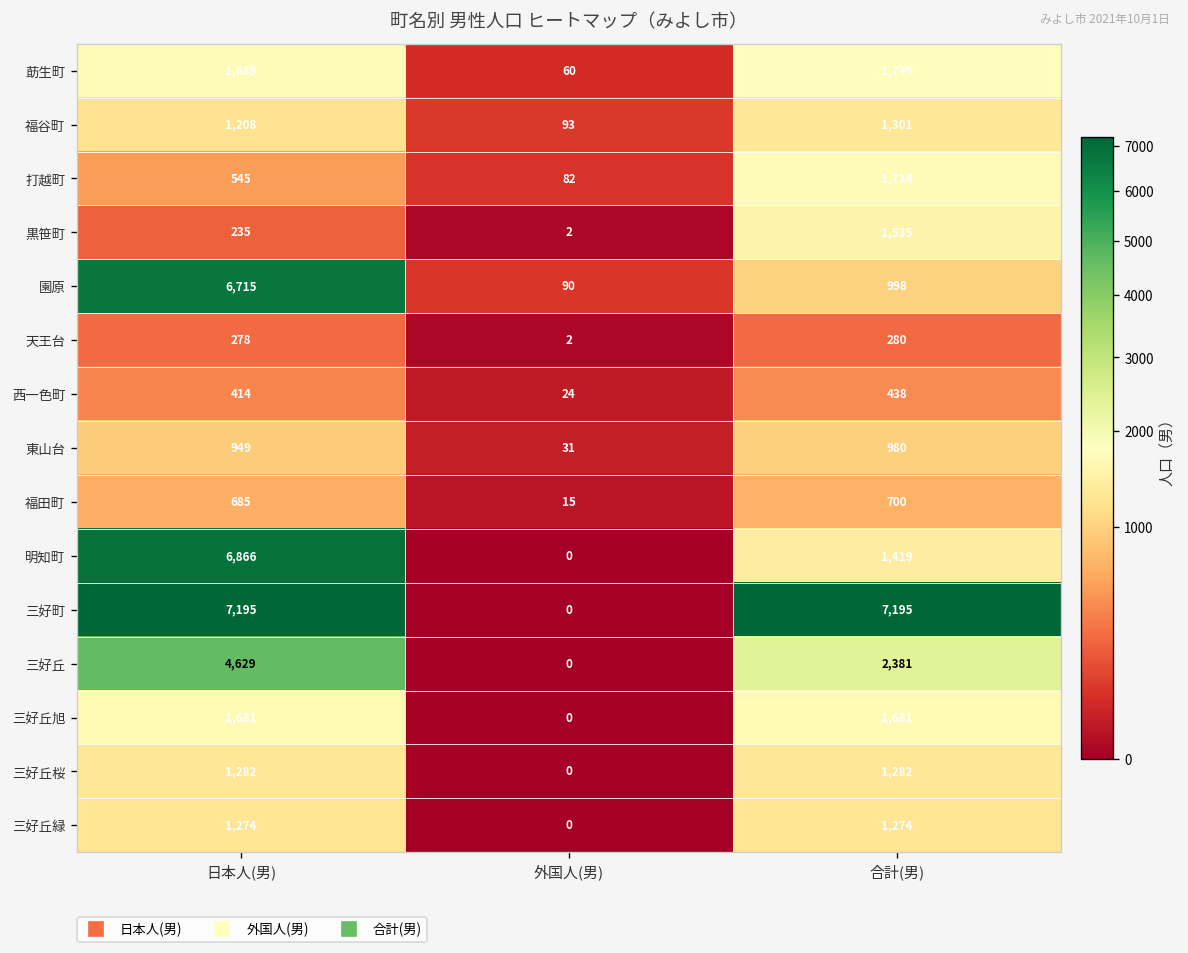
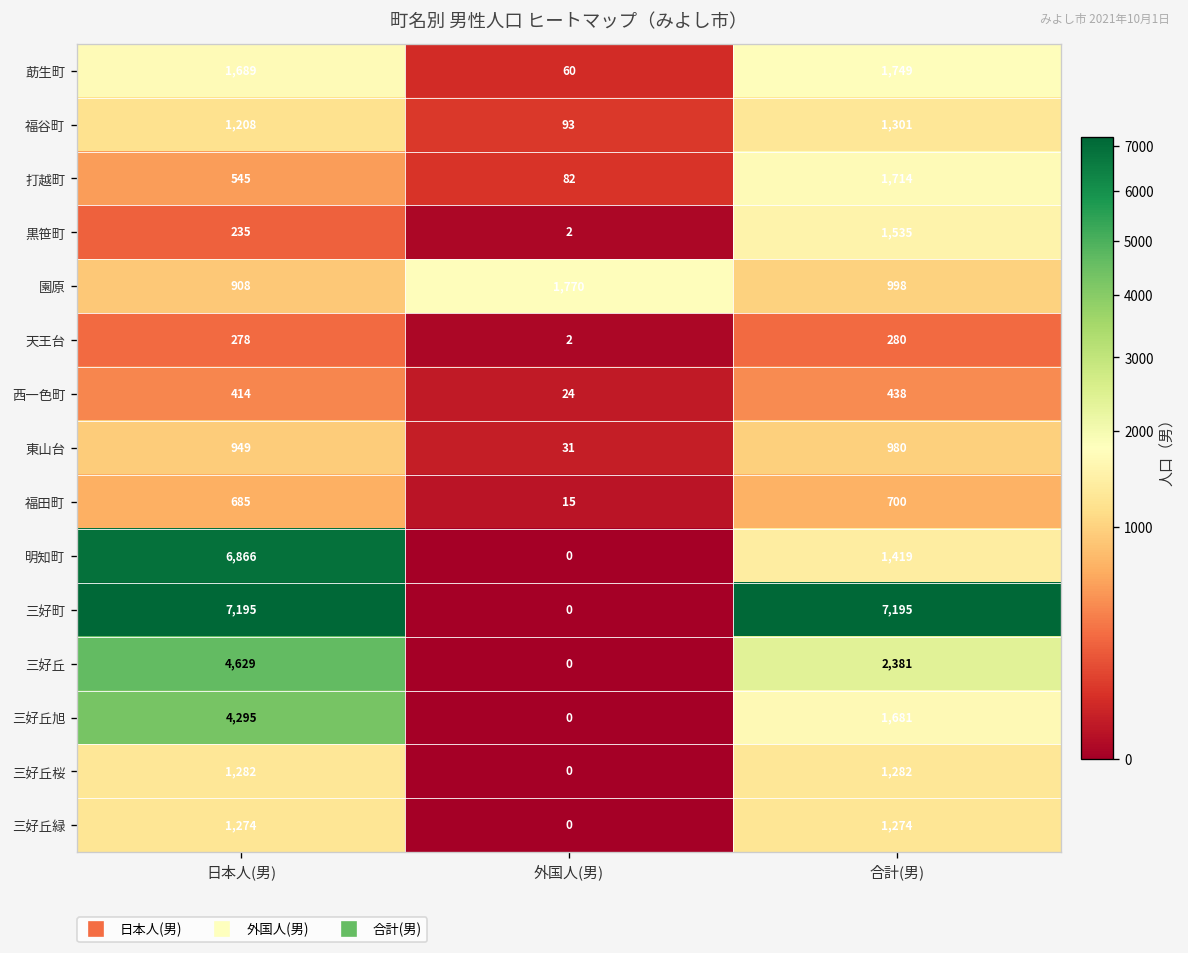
  {
    "莇生町": {
      "日本人(男)": "1,689",
      "外国人(男)": "60",
      "合計(男)": "1,749"
    },
    "福谷町": {
      "日本人(男)": "1,208",
      "外国人(男)": "93",
      "合計(男)": "1,301"
    },
    "打越町": {
      "日本人(男)": "545",
      "外国人(男)": "82",
      "合計(男)": "1,714"
    },
    "黒笹町": {
      "日本人(男)": "235",
      "外国人(男)": "2",
      "合計(男)": "1,535"
    },
    "園原": {
-     "日本人(男)": "6,715",
-     "外国人(男)": "90",
+     "日本人(男)": "908",
+     "外国人(男)": "1,770",
      "合計(男)": "998"
    },
    "天王台": {
      "日本人(男)": "278",
      "外国人(男)": "2",
      "合計(男)": "280"
    },
    "西一色町": {
      "日本人(男)": "414",
      "外国人(男)": "24",
      "合計(男)": "438"
    },
    "東山台": {
      "日本人(男)": "949",
      "外国人(男)": "31",
      "合計(男)": "980"
    },
    "福田町": {
      "日本人(男)": "685",
      "外国人(男)": "15",
      "合計(男)": "700"
    },
    "明知町": {
      "日本人(男)": "6,866",
      "外国人(男)": "0",
      "合計(男)": "1,419"
    },
    "三好町": {
      "日本人(男)": "7,195",
      "外国人(男)": "0",
      "合計(男)": "7,195"
    },
    "三好丘": {
      "日本人(男)": "4,629",
      "外国人(男)": "0",
      "合計(男)": "2,381"
    },
    "三好丘旭": {
-     "日本人(男)": "1,681",
+     "日本人(男)": "4,295",
      "外国人(男)": "0",
      "合計(男)": "1,681"
    },
    "三好丘桜": {
      "日本人(男)": "1,282",
      "外国人(男)": "0",
      "合計(男)": "1,282"
    },
    "三好丘緑": {
      "日本人(男)": "1,274",
      "外国人(男)": "0",
      "合計(男)": "1,274"
    }
  }
